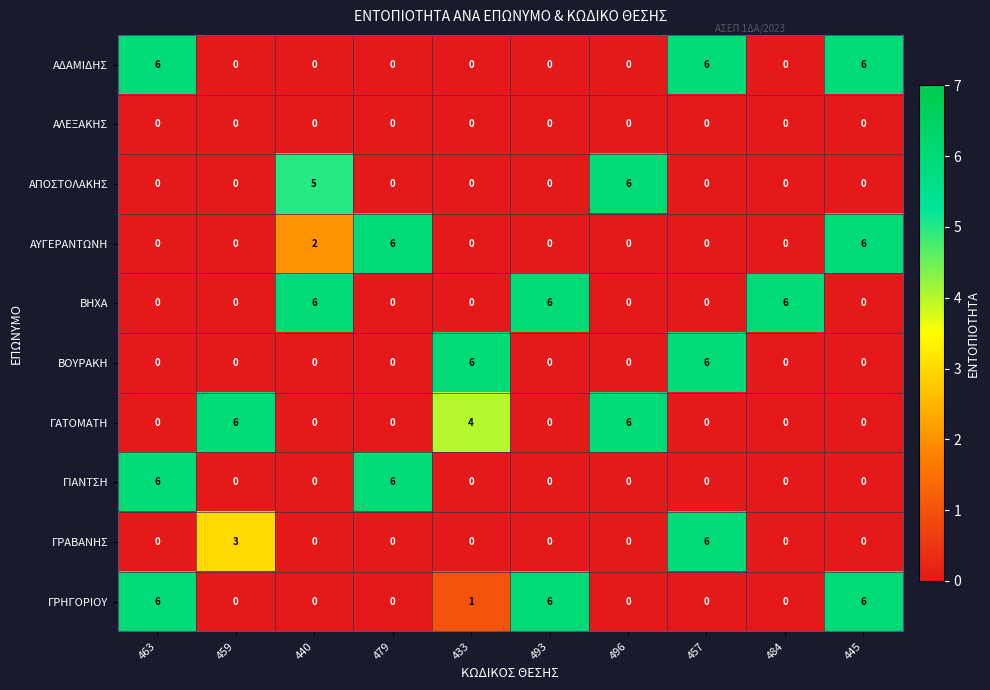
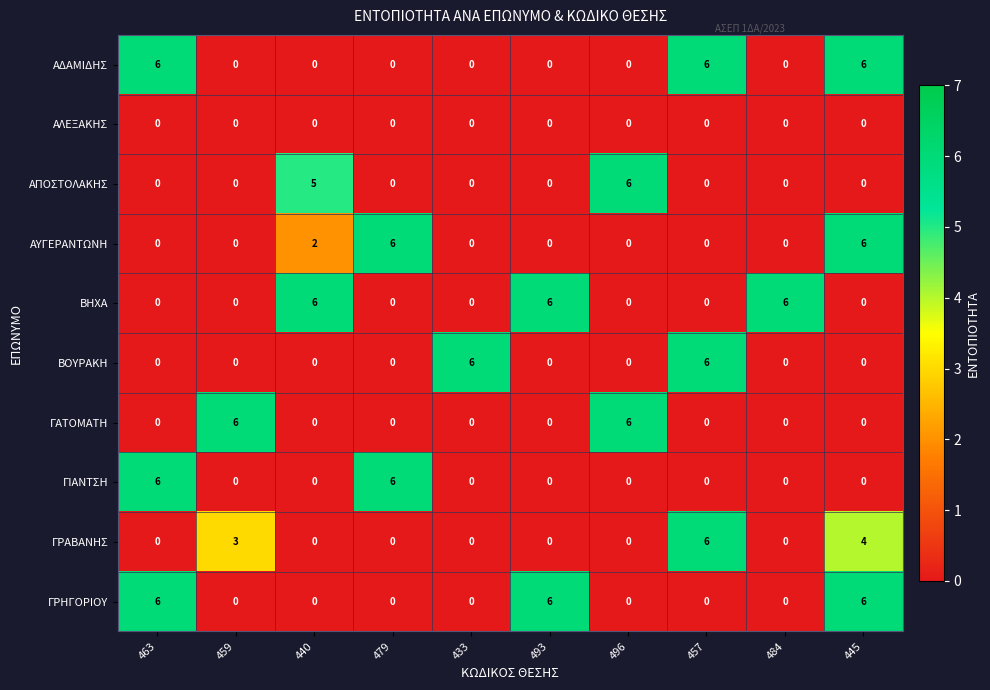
  {
    "ΑΔΑΜΙΔΗΣ": {
      "463": 6,
      "459": 0,
      "440": 0,
      "479": 0,
      "433": 0,
      "493": 0,
      "496": 0,
      "457": 6,
      "484": 0,
      "445": 6
    },
    "ΑΛΕΞΑΚΗΣ": {
      "463": 0,
      "459": 0,
      "440": 0,
      "479": 0,
      "433": 0,
      "493": 0,
      "496": 0,
      "457": 0,
      "484": 0,
      "445": 0
    },
    "ΑΠΟΣΤΟΛΑΚΗΣ": {
      "463": 0,
      "459": 0,
      "440": 5,
      "479": 0,
      "433": 0,
      "493": 0,
      "496": 6,
      "457": 0,
      "484": 0,
      "445": 0
    },
    "ΑΥΓΕΡΑΝΤΩΝΗ": {
      "463": 0,
      "459": 0,
      "440": 2,
      "479": 6,
      "433": 0,
      "493": 0,
      "496": 0,
      "457": 0,
      "484": 0,
      "445": 6
    },
    "ΒΗΧΑ": {
      "463": 0,
      "459": 0,
      "440": 6,
      "479": 0,
      "433": 0,
      "493": 6,
      "496": 0,
      "457": 0,
      "484": 6,
      "445": 0
    },
    "ΒΟΥΡΑΚΗ": {
      "463": 0,
      "459": 0,
      "440": 0,
      "479": 0,
      "433": 6,
      "493": 0,
      "496": 0,
      "457": 6,
      "484": 0,
      "445": 0
    },
    "ΓΑΤΟΜΑΤΗ": {
      "463": 0,
      "459": 6,
      "440": 0,
      "479": 0,
-     "433": 4,
+     "433": 0,
      "493": 0,
      "496": 6,
      "457": 0,
      "484": 0,
      "445": 0
    },
    "ΓΙΑΝΤΣΗ": {
      "463": 6,
      "459": 0,
      "440": 0,
      "479": 6,
      "433": 0,
      "493": 0,
      "496": 0,
      "457": 0,
      "484": 0,
      "445": 0
    },
    "ΓΡΑΒΑΝΗΣ": {
      "463": 0,
      "459": 3,
      "440": 0,
      "479": 0,
      "433": 0,
      "493": 0,
      "496": 0,
      "457": 6,
      "484": 0,
-     "445": 0
+     "445": 4
    },
    "ΓΡΗΓΟΡΙΟΥ": {
      "463": 6,
      "459": 0,
      "440": 0,
      "479": 0,
-     "433": 1,
+     "433": 0,
      "493": 6,
      "496": 0,
      "457": 0,
      "484": 0,
      "445": 6
    }
  }
